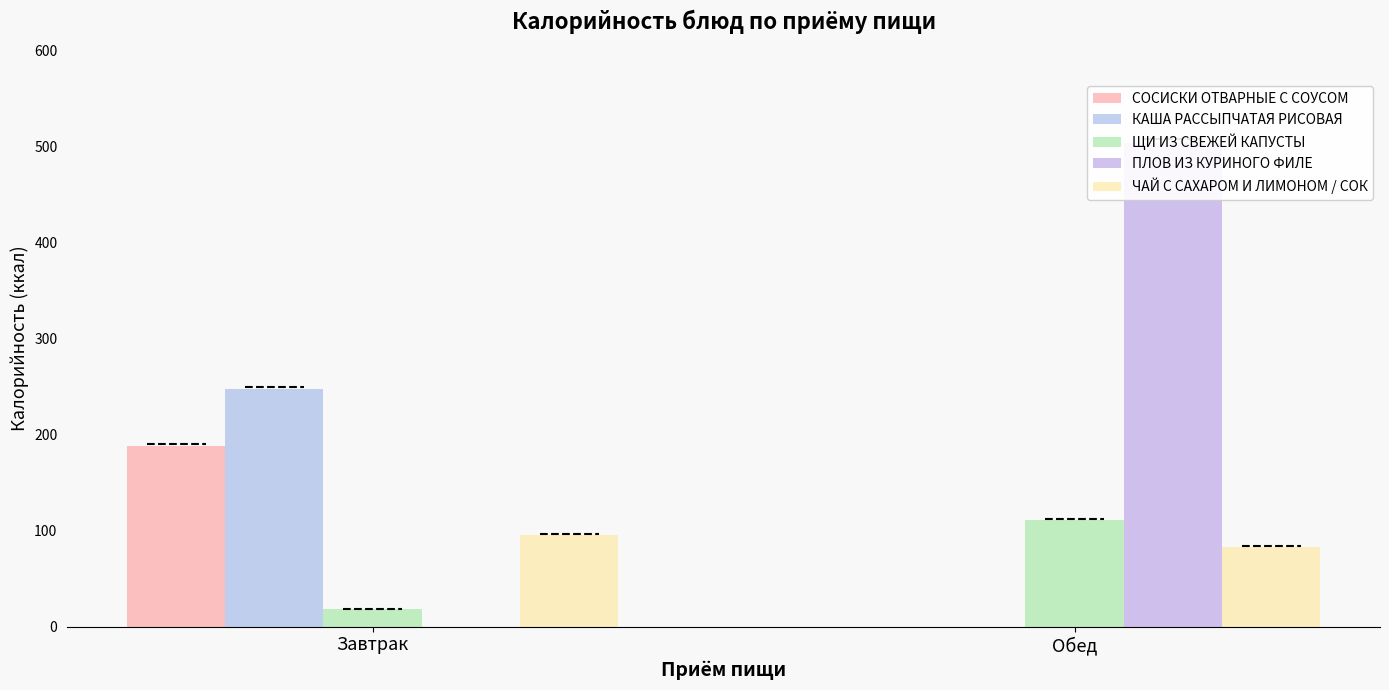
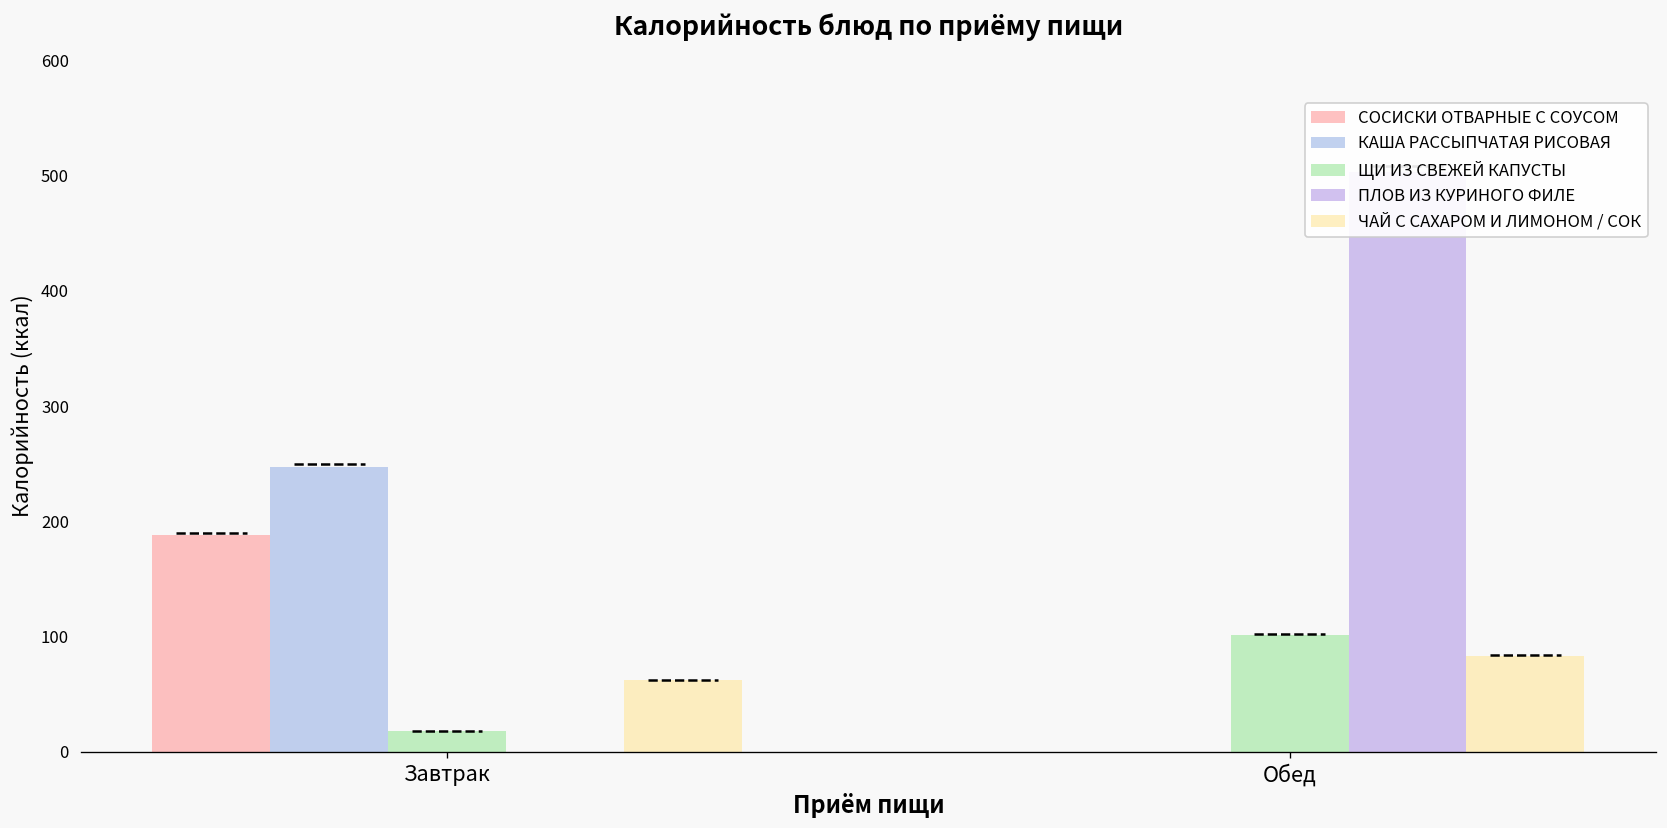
  {
    "СОСИСКИ ОТВАРНЫЕ С СОУСОМ": {
      "Завтрак": 190,
      "Обед": 0
    },
    "ЩИ ИЗ СВЕЖЕЙ КАПУСТЫ": {
      "Завтрак": 20,
-     "Обед": 110
+     "Обед": 100
    },
    "ЧАЙ С САХАРОМ И ЛИМОНОМ / СОК": {
-     "Завтрак": 100,
+     "Завтрак": 60,
      "Обед": 80
    }
  }
